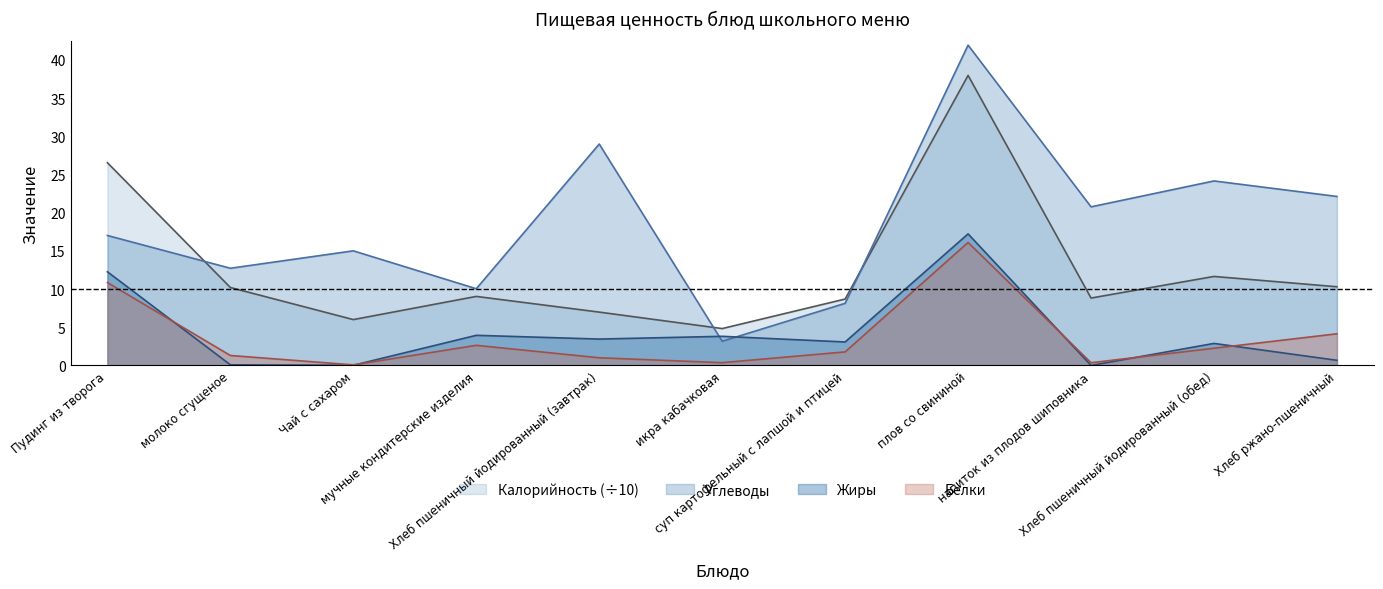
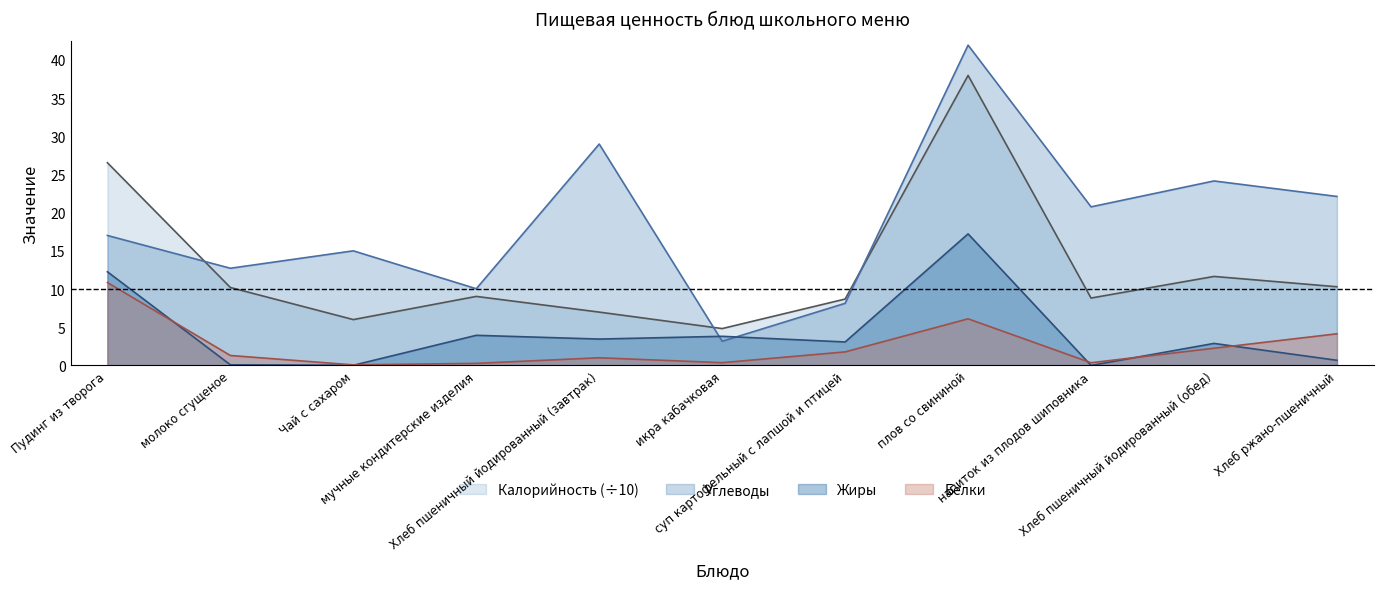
  {
    "Белки": {
      "Пудинг из творога": 11,
      "молоко сгущеное": 1,
-     "мучные кондитерские изделия": 3,
+     "мучные кондитерские изделия": 0,
      "Хлеб пшеничный йодированный (завтрак)": 1,
      "икра кабачковая": 0,
      "суп картофельный с лапшой и птицей": 2,
-     "плов со свининой": 16,
+     "плов со свининой": 6,
      "напиток из плодов шиповника": 0,
      "Хлеб пшеничный йодированный (обед)": 2,
      "Хлеб ржано-пшеничный": 4
    }
  }
